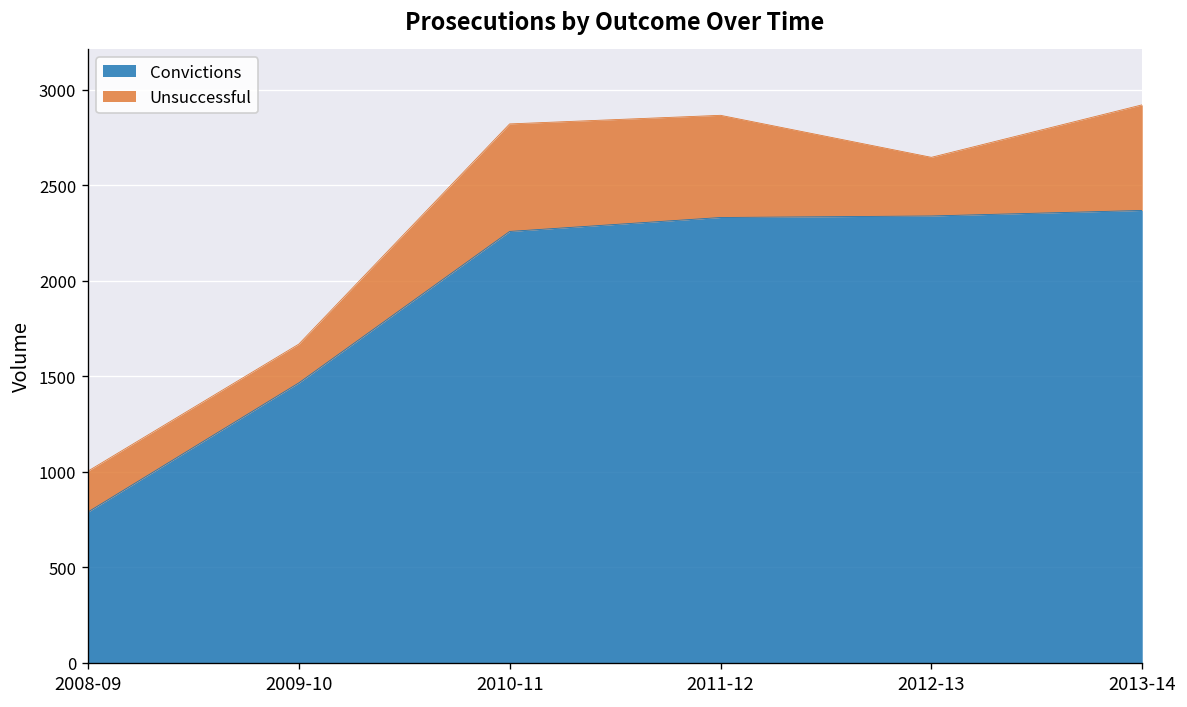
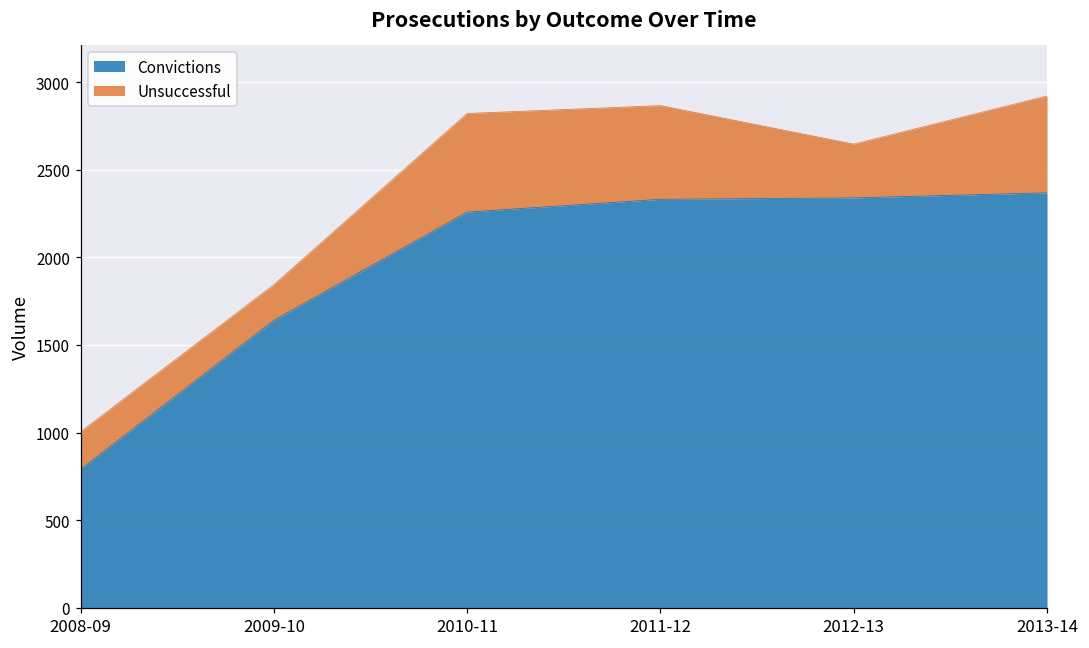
  {
    "Convictions": {
      "2008-09": 790,
-     "2009-10": 1470,
+     "2009-10": 1640,
      "2010-11": 2260,
      "2011-12": 2330,
      "2012-13": 2340,
      "2013-14": 2370
    },
    "Unsuccessful": {
      "2008-09": 210,
      "2009-10": 200,
      "2010-11": 560,
      "2011-12": 540,
      "2012-13": 310,
      "2013-14": 550
    }
  }
